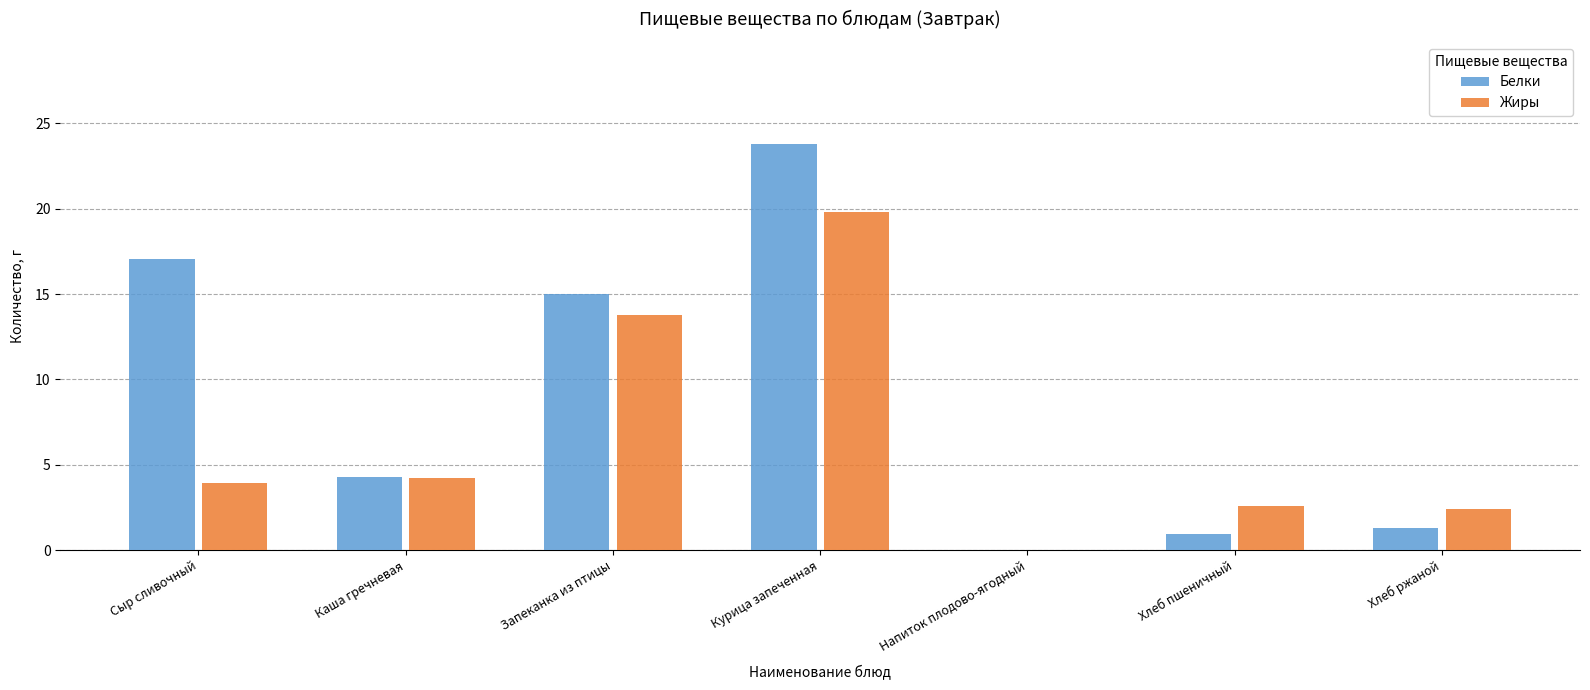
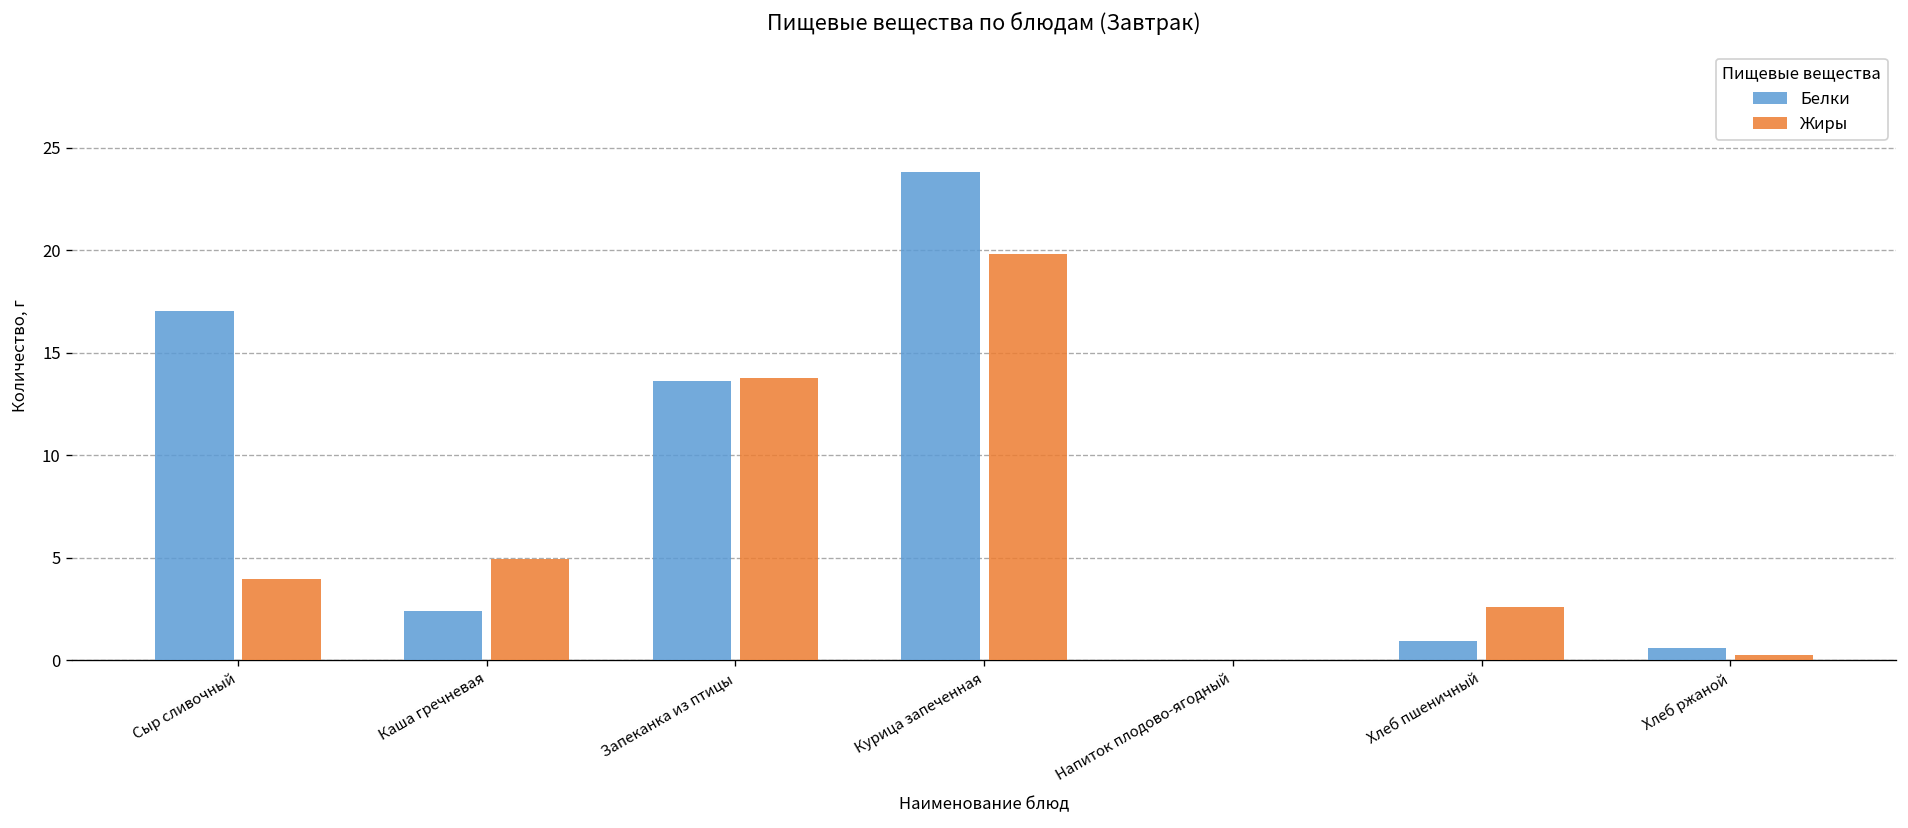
  {
    "Белки": {
      "Сыр сливочный": 17.1,
-     "Каша гречневая": 4.3,
-     "Запеканка из птицы": 15.0,
+     "Каша гречневая": 2.4,
+     "Запеканка из птицы": 13.6,
      "Курица запеченная": 23.8,
      "Напиток плодово-ягодный": 0.0,
      "Хлеб пшеничный": 0.9,
-     "Хлеб ржаной": 1.3
+     "Хлеб ржаной": 0.6
    },
    "Жиры": {
      "Сыр сливочный": 4.0,
-     "Каша гречневая": 4.2,
+     "Каша гречневая": 4.9,
      "Запеканка из птицы": 13.8,
      "Курица запеченная": 19.8,
      "Напиток плодово-ягодный": 0.0,
      "Хлеб пшеничный": 2.6,
-     "Хлеб ржаной": 2.4
+     "Хлеб ржаной": 0.2
    }
  }
